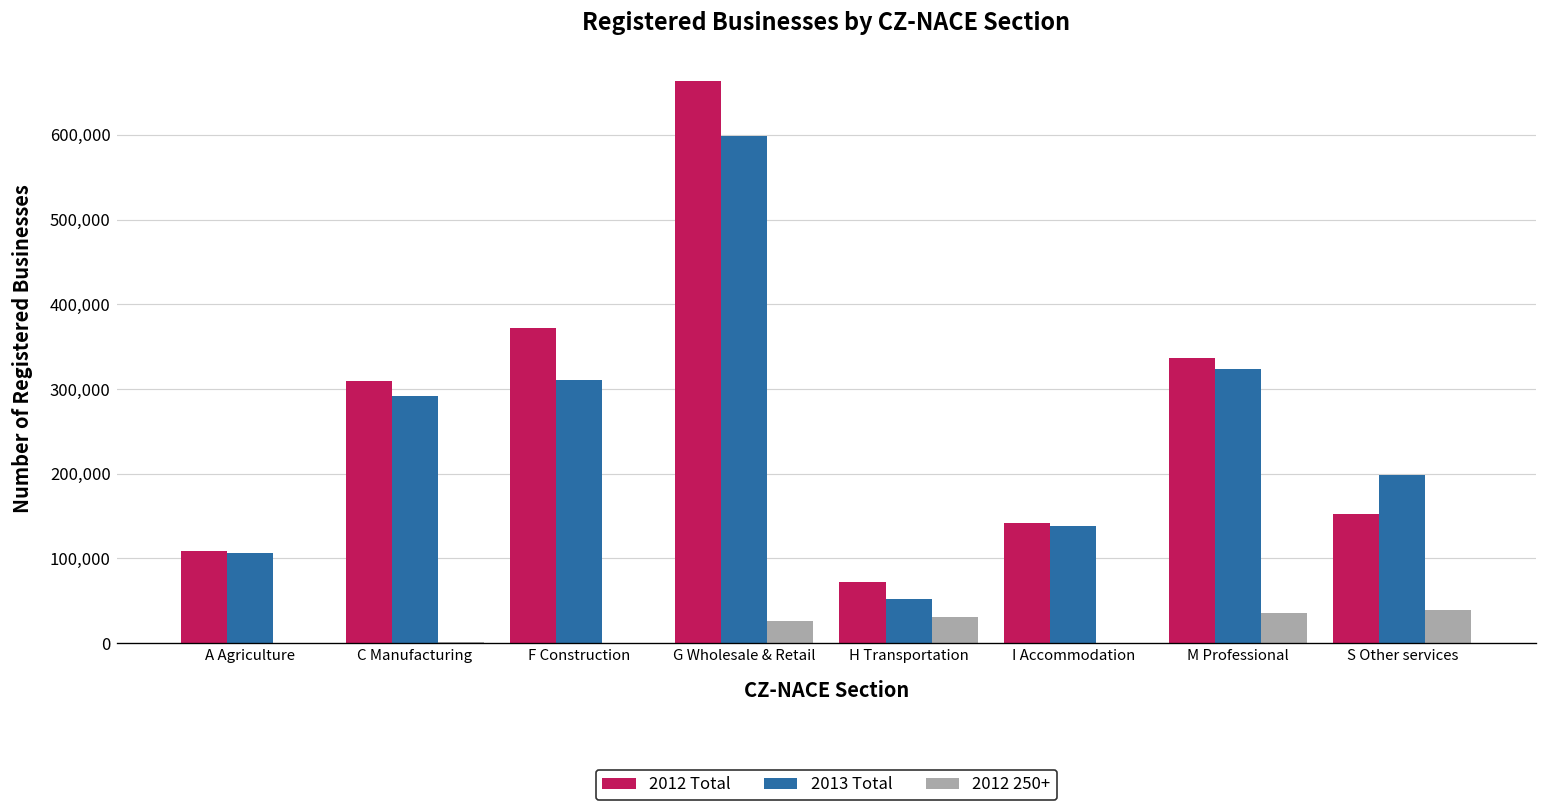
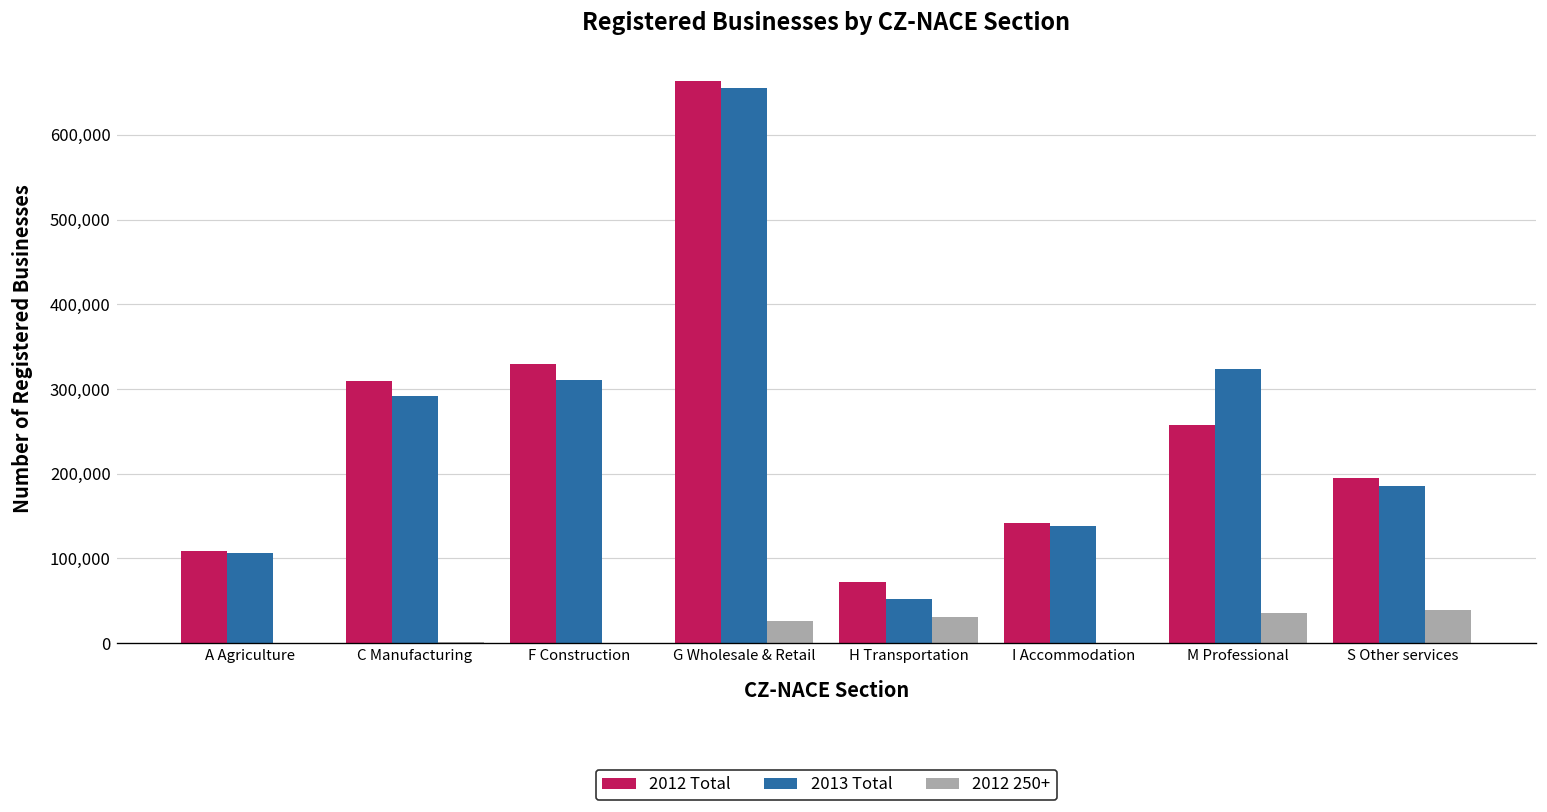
  {
    "2012 Total": {
      "A Agriculture": "110,000",
      "C Manufacturing": "310,000",
-     "F Construction": "370,000",
+     "F Construction": "330,000",
      "G Wholesale & Retail": "660,000",
      "H Transportation": "70,000",
      "I Accommodation": "140,000",
-     "M Professional": "340,000",
-     "S Other services": "150,000"
+     "M Professional": "260,000",
+     "S Other services": "200,000"
    },
    "2013 Total": {
      "A Agriculture": "110,000",
      "C Manufacturing": "290,000",
      "F Construction": "310,000",
-     "G Wholesale & Retail": "600,000",
+     "G Wholesale & Retail": "650,000",
      "H Transportation": "50,000",
      "I Accommodation": "140,000",
      "M Professional": "320,000",
-     "S Other services": "200,000"
+     "S Other services": "190,000"
    },
    "2012 250+": {
      "G Wholesale & Retail": "30,000",
      "H Transportation": "30,000",
      "M Professional": "40,000",
      "S Other services": "40,000"
    }
  }
